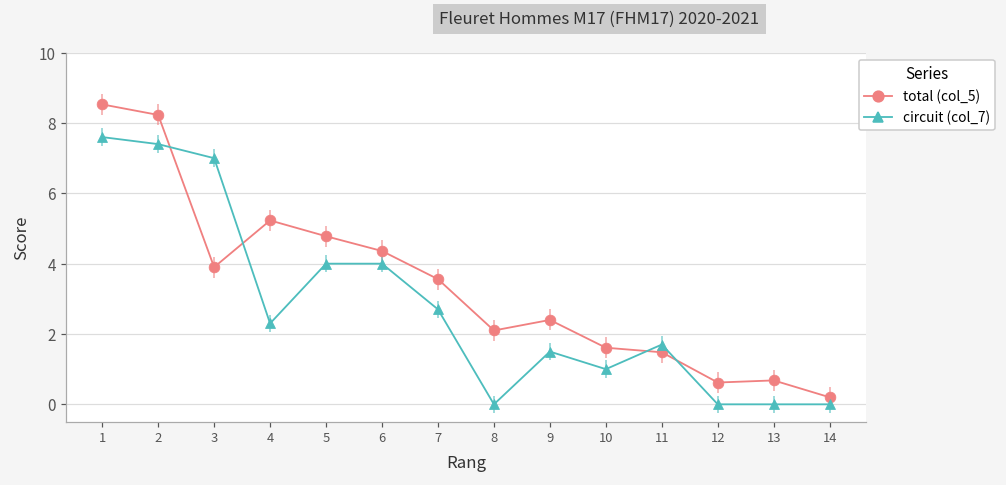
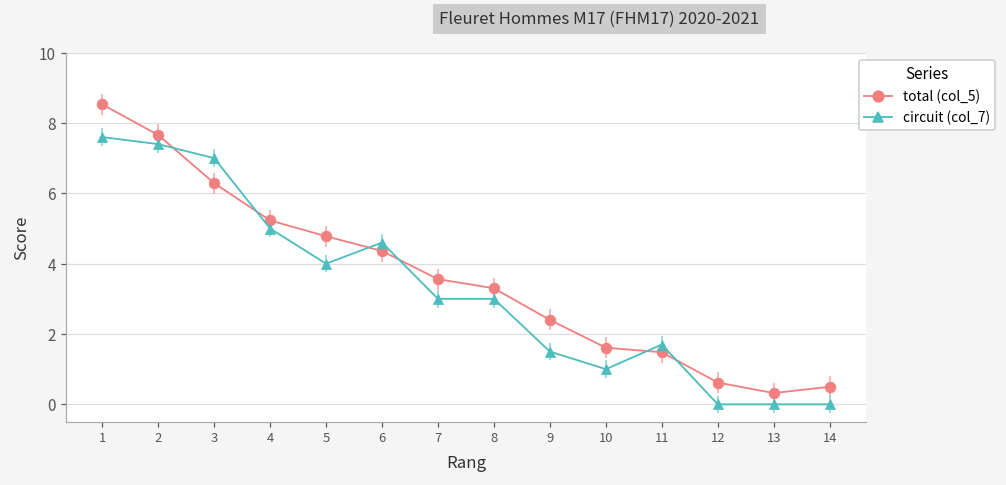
  {
    "total (col_5)": {
      "1": 8.5,
-     "2": 8.2,
-     "3": 3.9,
+     "2": 7.7,
+     "3": 6.3,
      "4": 5.2,
      "5": 4.8,
      "6": 4.4,
      "7": 3.6,
-     "8": 2.1,
+     "8": 3.3,
      "9": 2.4,
      "10": 1.6,
      "11": 1.5,
      "12": 0.6,
-     "13": 0.7,
-     "14": 0.2
+     "13": 0.3,
+     "14": 0.5
    },
    "circuit (col_7)": {
      "1": 7.6,
      "2": 7.4,
      "3": 7.0,
-     "4": 2.3,
+     "4": 5.0,
      "5": 4.0,
-     "6": 4.0,
-     "7": 2.7,
-     "8": 0,
+     "6": 4.6,
+     "7": 3.0,
+     "8": 3,
      "9": 1.5,
      "10": 1.0,
      "11": 1.7,
      "12": 0.0,
      "13": 0.0,
      "14": 0.0
    }
  }
